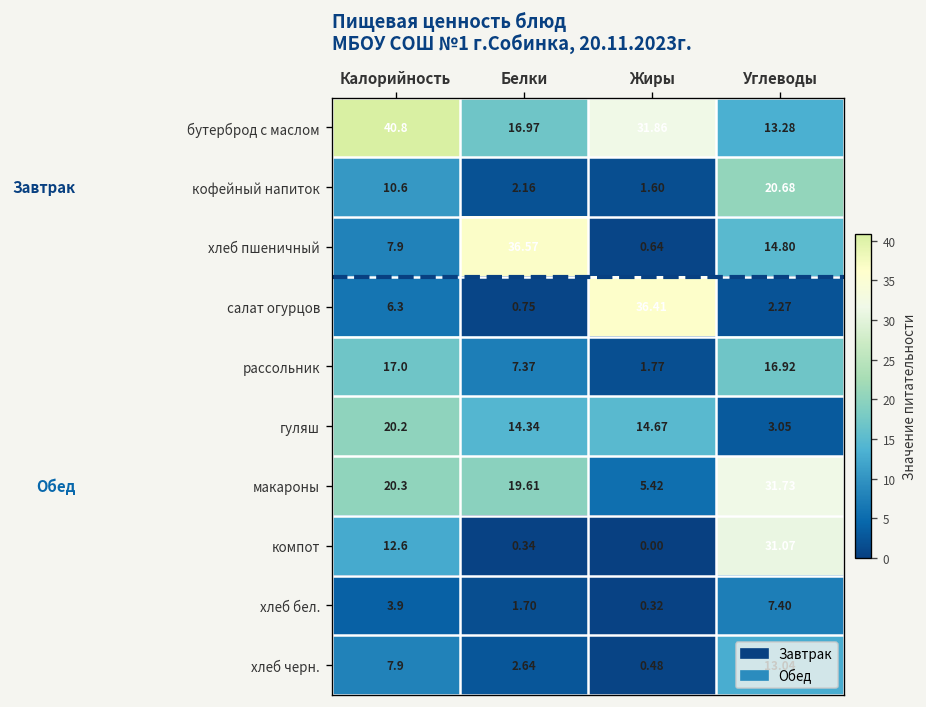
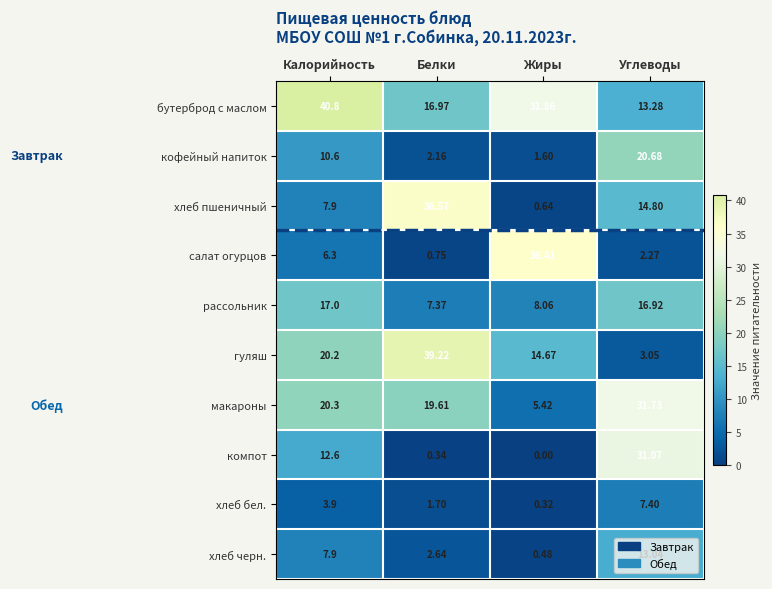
  {
    "бутерброд с маслом": {
      "Калорийность": 40.8,
      "Белки": 16.97,
      "Углеводы": 13.28
    },
    "кофейный напиток": {
      "Калорийность": 10.6,
      "Белки": 2.16,
      "Жиры": 1.60,
      "Углеводы": 20.68
    },
    "хлеб пшеничный": {
      "Калорийность": 7.9,
      "Белки": 36.57,
      "Жиры": 0.64,
      "Углеводы": 14.80
    },
    "салат огурцов": {
      "Калорийность": 6.3,
      "Белки": 0.75,
      "Жиры": 36.41,
      "Углеводы": 2.27
    },
    "рассольник": {
      "Калорийность": 17.0,
      "Белки": 7.37,
-     "Жиры": 1.77,
+     "Жиры": 8.06,
      "Углеводы": 16.92
    },
    "гуляш": {
      "Калорийность": 20.2,
-     "Белки": 14.34,
+     "Белки": 39.22,
      "Жиры": 14.67,
      "Углеводы": 3.05
    },
    "макароны": {
      "Калорийность": 20.3,
      "Белки": 19.61,
      "Жиры": 5.42
    },
    "компот": {
      "Калорийность": 12.6,
      "Белки": 0.34,
      "Жиры": 0.00
    },
    "хлеб бел.": {
      "Калорийность": 3.9,
      "Белки": 1.70,
      "Жиры": 0.32,
      "Углеводы": 7.40
    },
    "хлеб черн.": {
      "Калорийность": 7.9,
      "Белки": 2.64,
      "Жиры": 0.48
    }
  }
